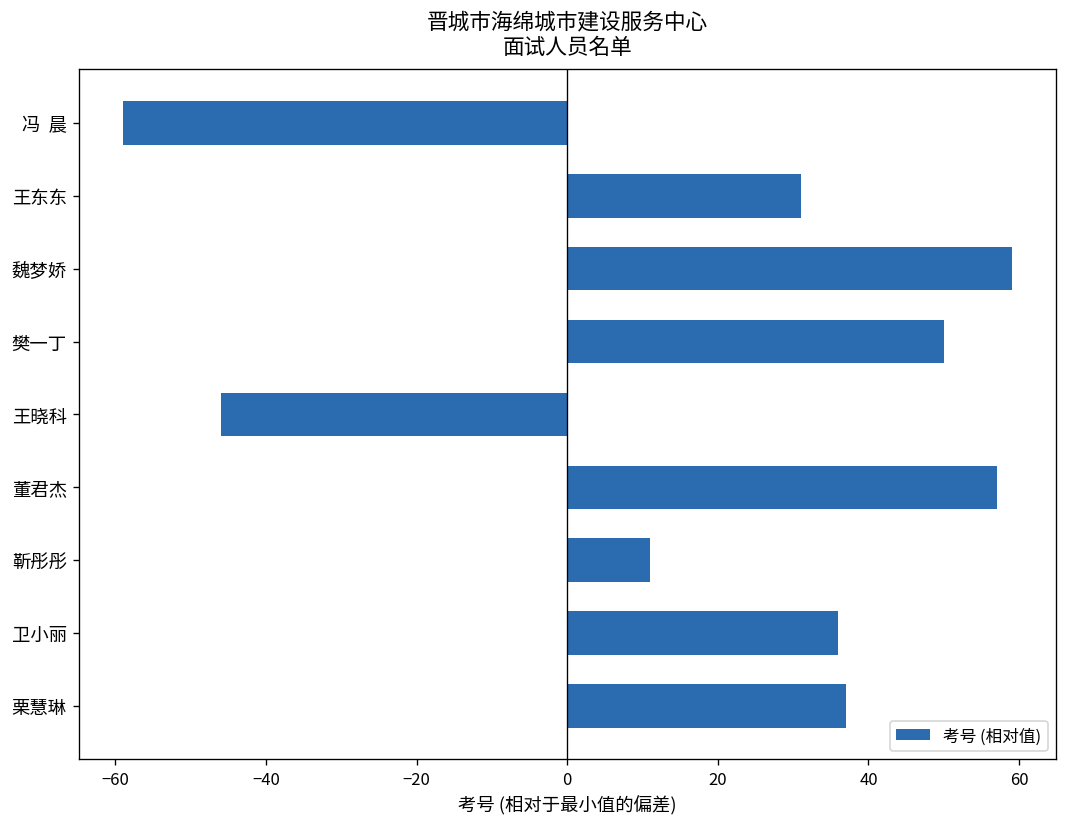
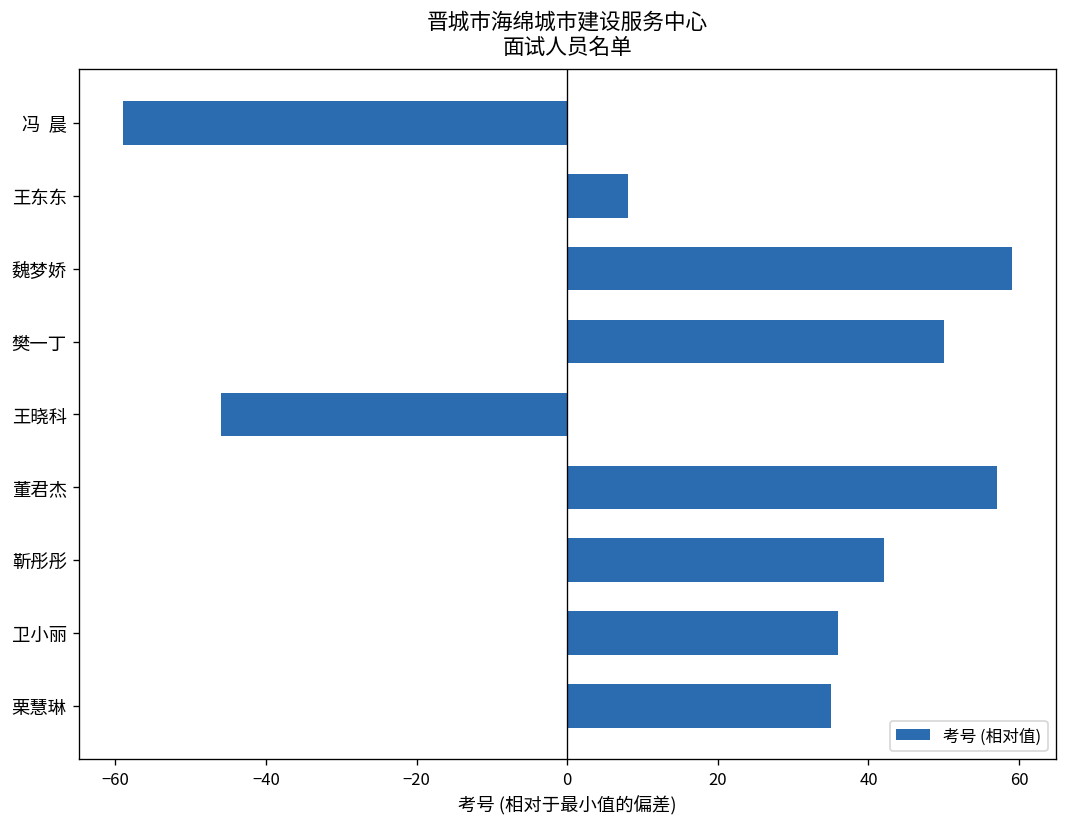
  {
    "冯 晨": -59,
-   "王东东": 31,
+   "王东东": 8,
    "魏梦娇": 59,
    "樊一丁": 50,
    "王晓科": -46,
    "董君杰": 57,
-   "靳彤彤": 11,
+   "靳彤彤": 42,
    "卫小丽": 36,
-   "栗慧琳": 37
+   "栗慧琳": 35
  }
